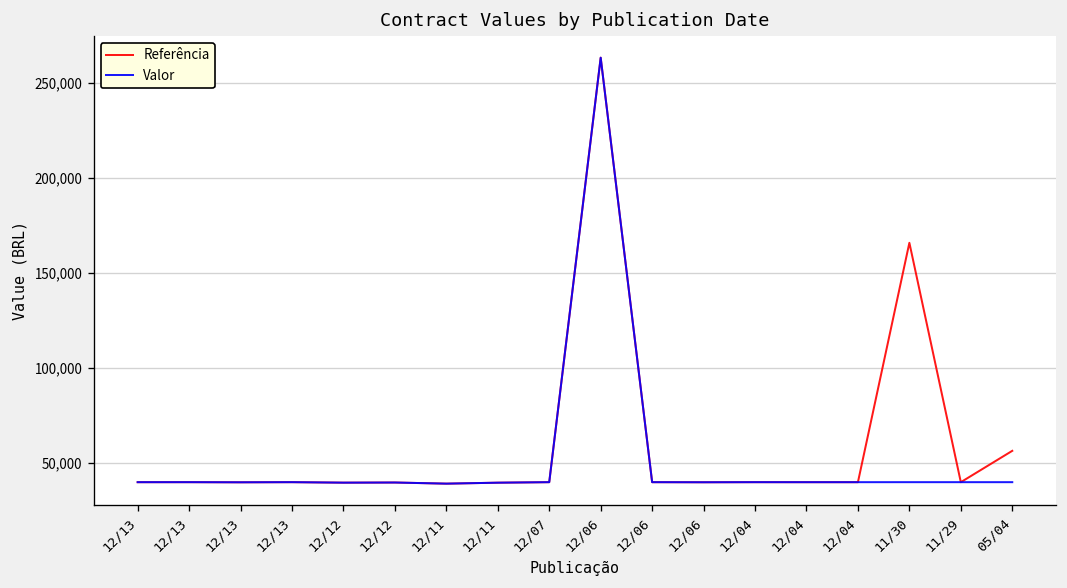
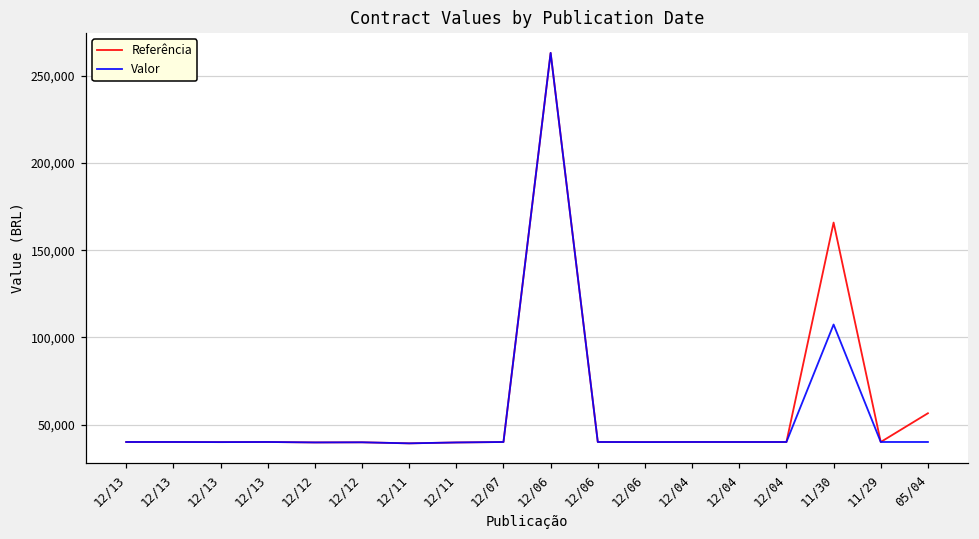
  {
    "Referência": {
      "11/30": "166,000",
      "05/04": "56,000"
    },
    "Valor": {
-     "11/30": "40,000",
+     "11/30": "107,000",
      "05/04": "40,000"
    }
  }
